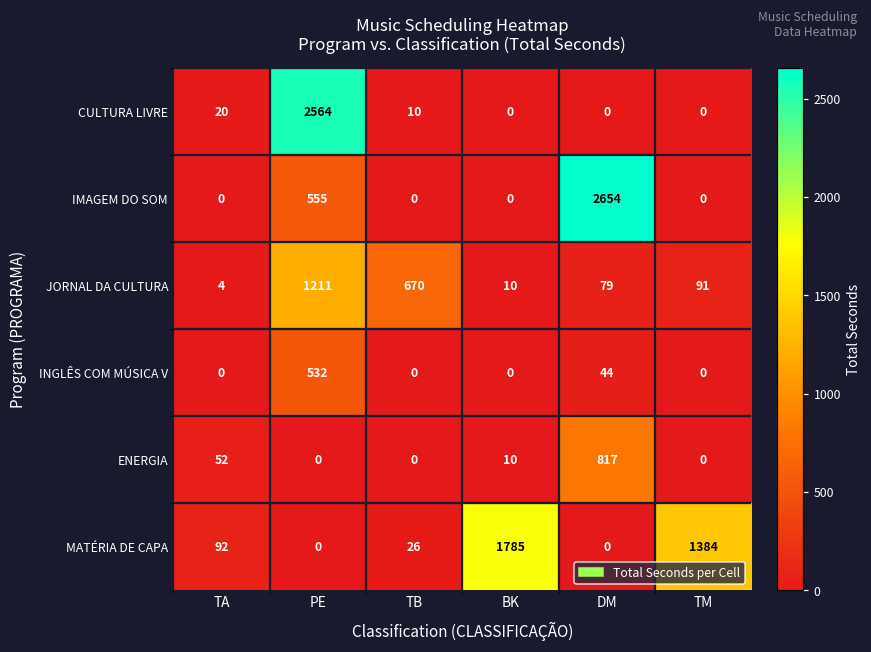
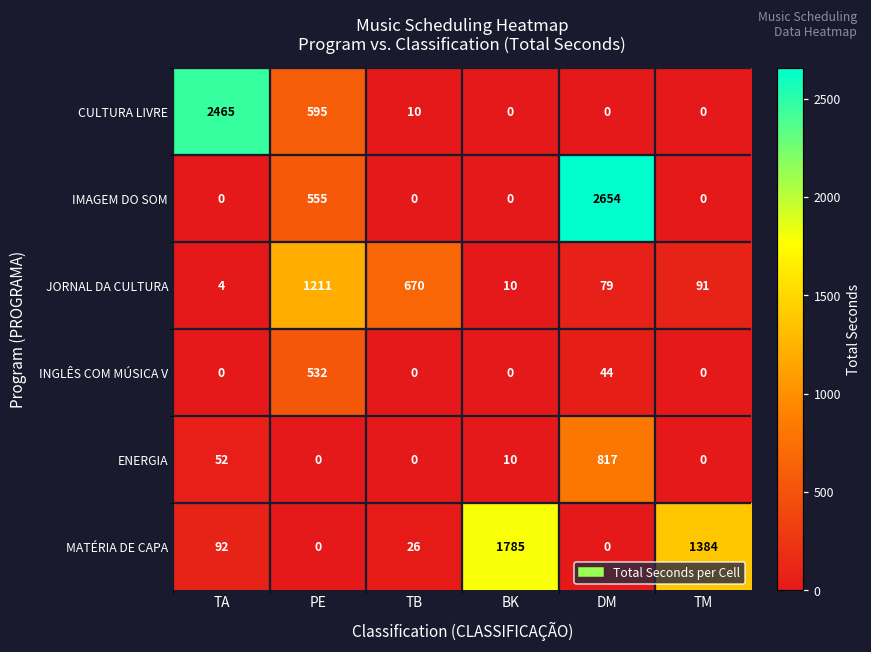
  {
    "CULTURA LIVRE": {
-     "TA": 20,
-     "PE": 2564,
+     "TA": 2465,
+     "PE": 595,
      "TB": 10,
      "BK": 0,
      "DM": 0,
      "TM": 0
    },
    "IMAGEM DO SOM": {
      "TA": 0,
      "PE": 555,
      "TB": 0,
      "BK": 0,
      "DM": 2654,
      "TM": 0
    },
    "JORNAL DA CULTURA": {
      "TA": 4,
      "PE": 1211,
      "TB": 670,
      "BK": 10,
      "DM": 79,
      "TM": 91
    },
    "INGLÊS COM MÚSICA V": {
      "TA": 0,
      "PE": 532,
      "TB": 0,
      "BK": 0,
      "DM": 44,
      "TM": 0
    },
    "ENERGIA": {
      "TA": 52,
      "PE": 0,
      "TB": 0,
      "BK": 10,
      "DM": 817,
      "TM": 0
    },
    "MATÉRIA DE CAPA": {
      "TA": 92,
      "PE": 0,
      "TB": 26,
      "BK": 1785,
      "DM": 0,
      "TM": 1384
    }
  }
